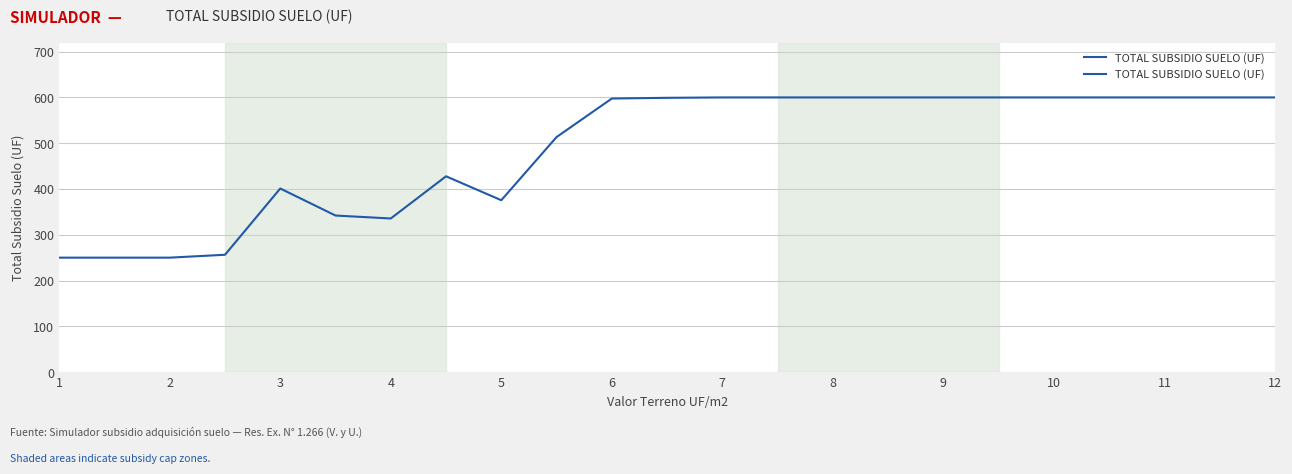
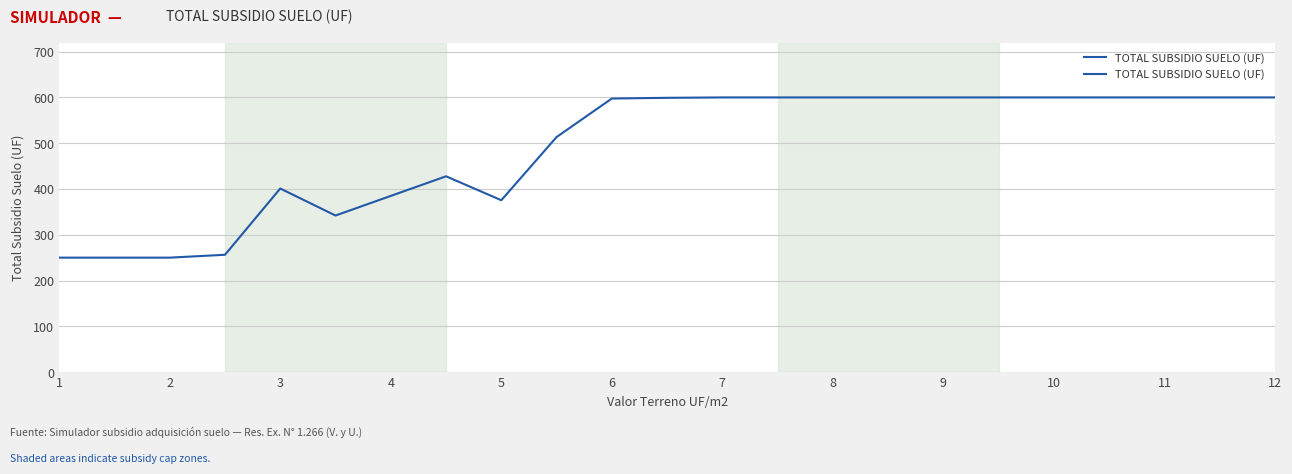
  {
    "1": 250,
    "2": 250,
    "3": 400,
-   "4": 340,
+   "4": 380,
    "5": 380,
    "6": 600,
    "7": 600,
    "8": 600,
    "9": 600,
    "10": 600,
    "11": 600,
    "12": 600
  }
